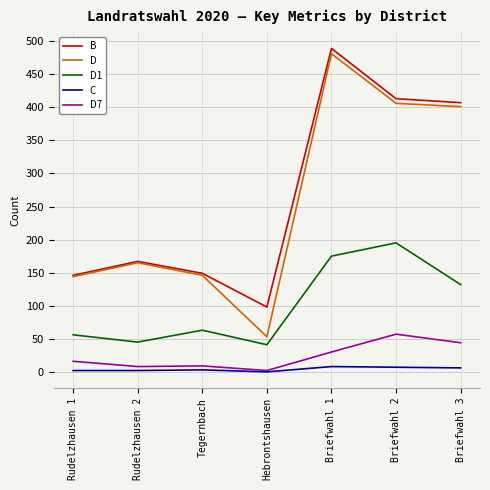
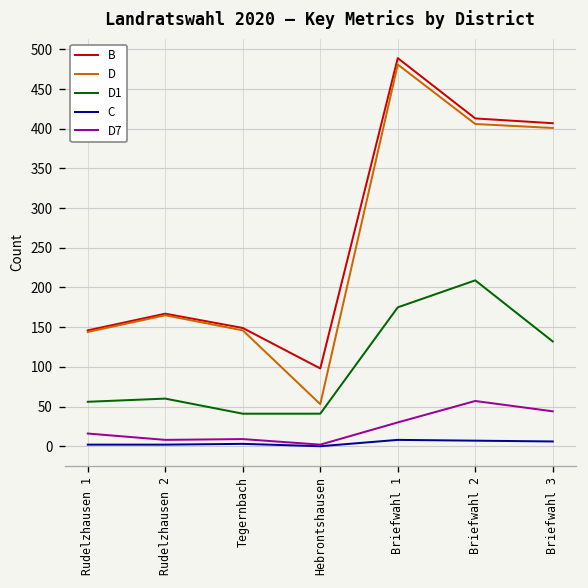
  {
    "B": {
      "Hebrontshausen": 100,
      "Briefwahl 1": 490,
      "Briefwahl 2": 410,
      "Briefwahl 3": 410
    },
    "D": {
      "Hebrontshausen": 50,
      "Briefwahl 1": 480,
      "Briefwahl 2": 410,
      "Briefwahl 3": 400
    },
    "D1": {
      "Rudelzhausen 1": 60,
-     "Rudelzhausen 2": 50,
-     "Tegernbach": 60,
+     "Rudelzhausen 2": 60,
+     "Tegernbach": 40,
      "Hebrontshausen": 40,
      "Briefwahl 1": 180,
-     "Briefwahl 2": 200,
+     "Briefwahl 2": 210,
      "Briefwahl 3": 130
    },
    "C": {
      "Rudelzhausen 1": 0,
      "Rudelzhausen 2": 0,
      "Tegernbach": 0,
      "Briefwahl 1": 10,
      "Briefwahl 2": 10,
      "Briefwahl 3": 10
    },
    "D7": {
      "Rudelzhausen 1": 20,
      "Rudelzhausen 2": 10,
      "Tegernbach": 10,
      "Briefwahl 1": 30,
      "Briefwahl 2": 60,
      "Briefwahl 3": 40
    }
  }
